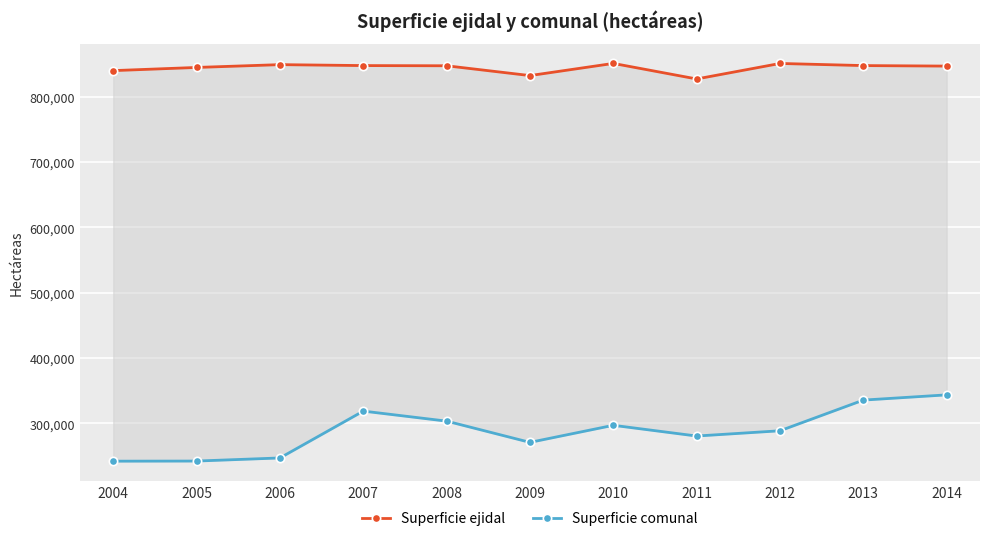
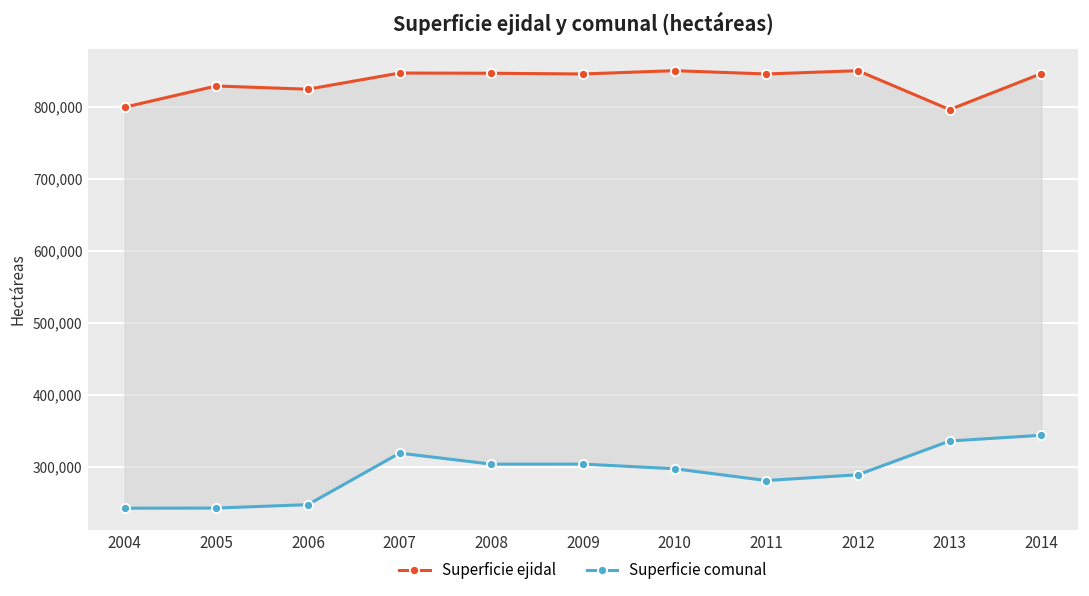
  {
    "Superficie ejidal": {
-     "2004": "840,000",
-     "2005": "840,000",
-     "2006": "850,000",
+     "2004": "800,000",
+     "2005": "830,000",
+     "2006": "830,000",
      "2007": "850,000",
      "2008": "850,000",
-     "2009": "830,000",
+     "2009": "850,000",
      "2010": "850,000",
-     "2011": "830,000",
+     "2011": "850,000",
      "2012": "850,000",
-     "2013": "850,000",
+     "2013": "800,000",
      "2014": "850,000"
    },
    "Superficie comunal": {
      "2004": "240,000",
      "2005": "240,000",
      "2006": "250,000",
      "2007": "320,000",
      "2008": "300,000",
-     "2009": "270,000",
+     "2009": "300,000",
      "2010": "300,000",
      "2011": "280,000",
      "2012": "290,000",
      "2013": "340,000",
      "2014": "340,000"
    }
  }
